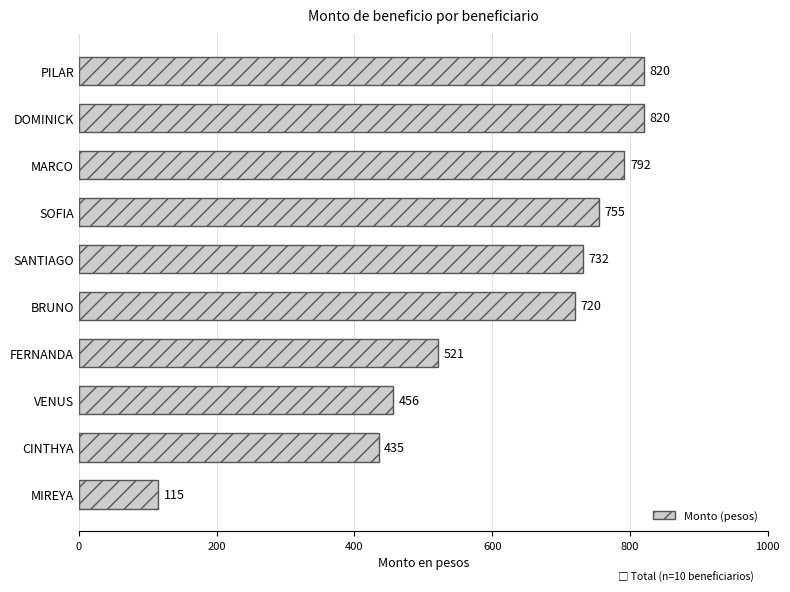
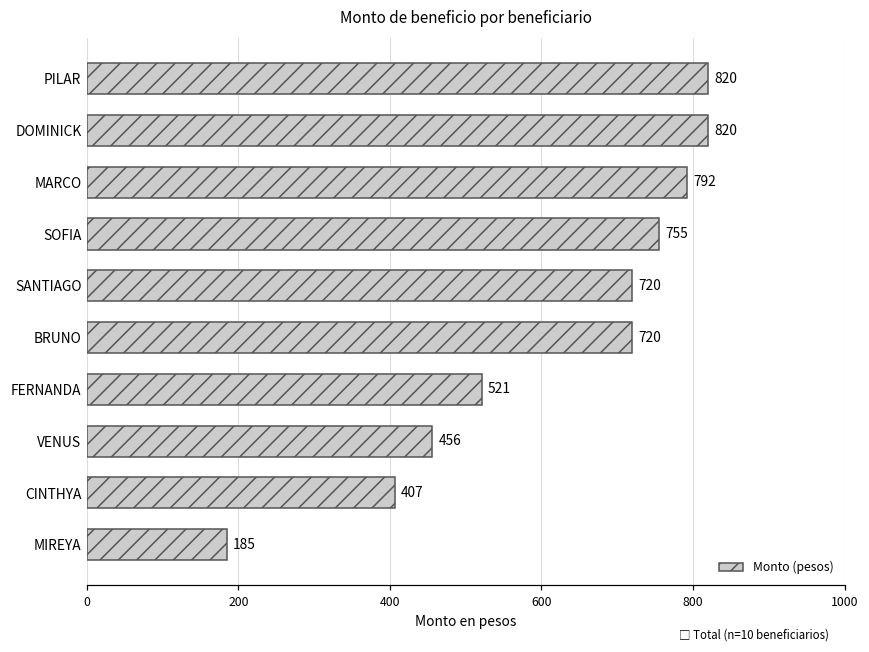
  {
    "PILAR": 820,
    "DOMINICK": 820,
    "MARCO": 792,
    "SOFIA": 755,
-   "SANTIAGO": 732,
+   "SANTIAGO": 720,
    "BRUNO": 720,
    "FERNANDA": 521,
    "VENUS": 456,
-   "CINTHYA": 435,
-   "MIREYA": 115
+   "CINTHYA": 407,
+   "MIREYA": 185
  }
